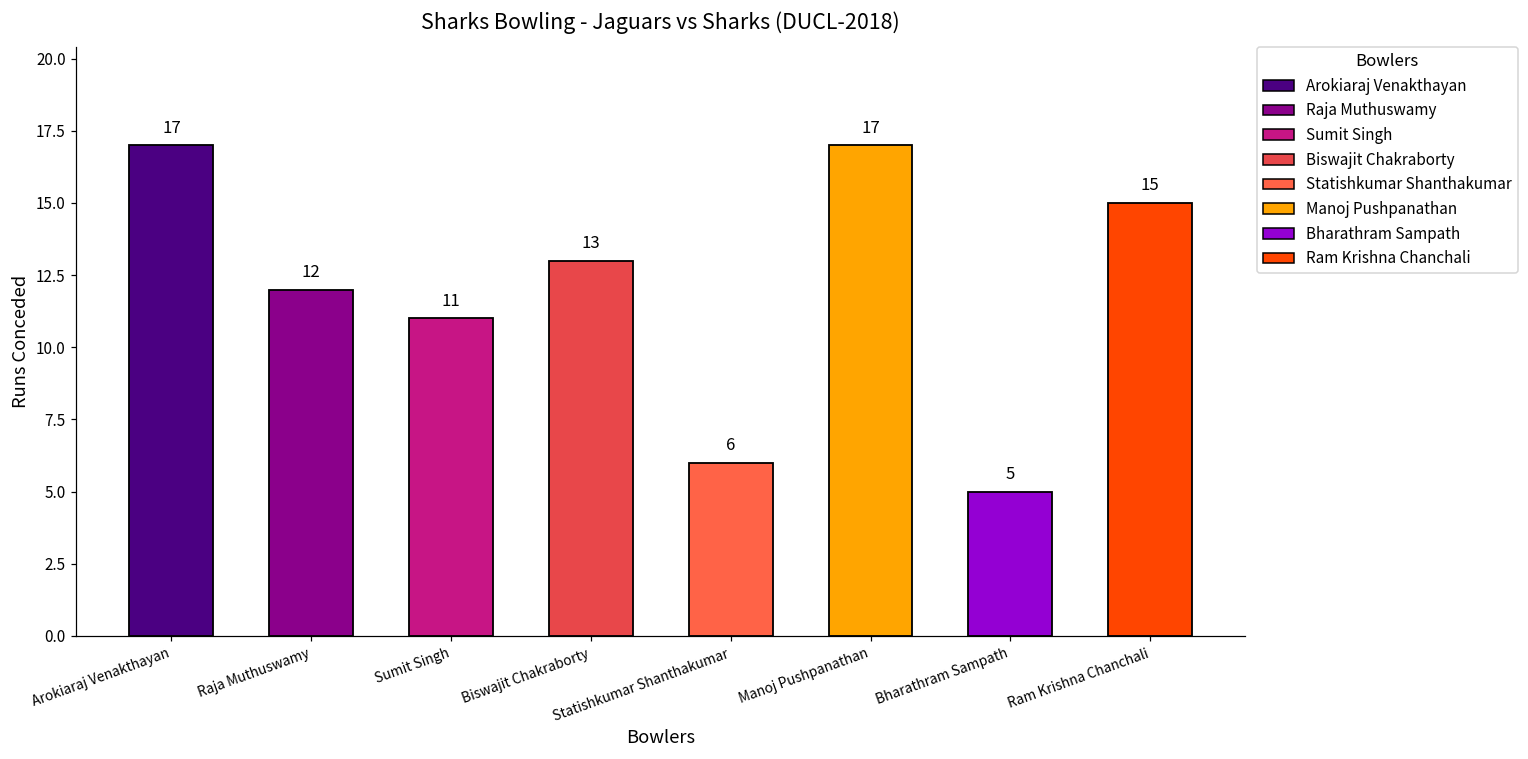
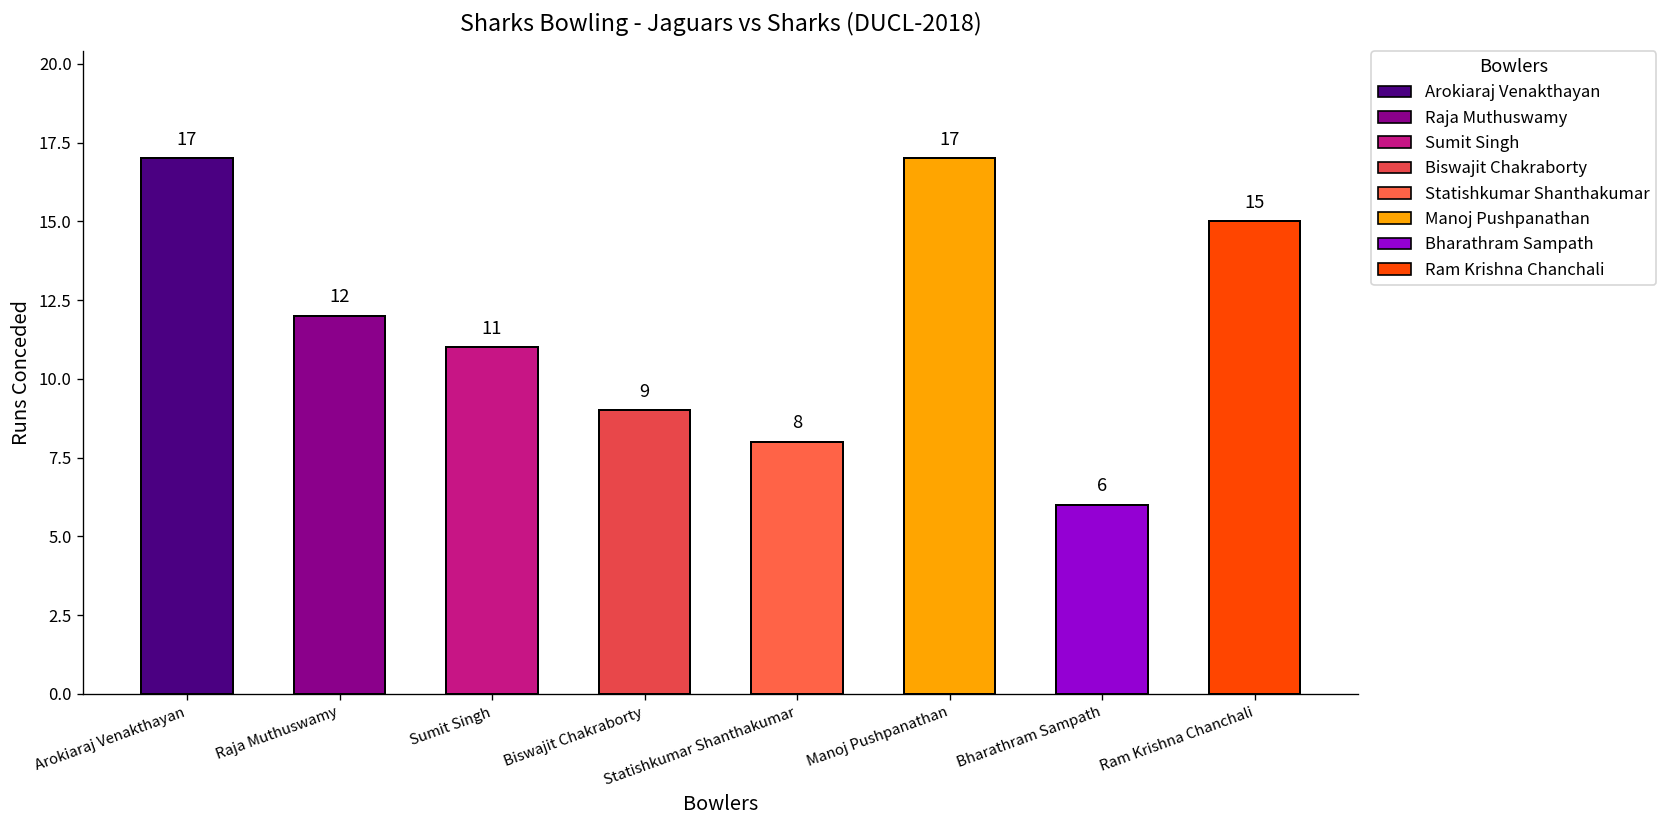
  {
    "Arokiaraj Venakthayan": 17,
    "Raja Muthuswamy": 12,
    "Sumit Singh": 11,
-   "Biswajit Chakraborty": 13,
-   "Statishkumar Shanthakumar": 6,
+   "Biswajit Chakraborty": 9,
+   "Statishkumar Shanthakumar": 8,
    "Manoj Pushpanathan": 17,
-   "Bharathram Sampath": 5,
+   "Bharathram Sampath": 6,
    "Ram Krishna Chanchali": 15
  }
